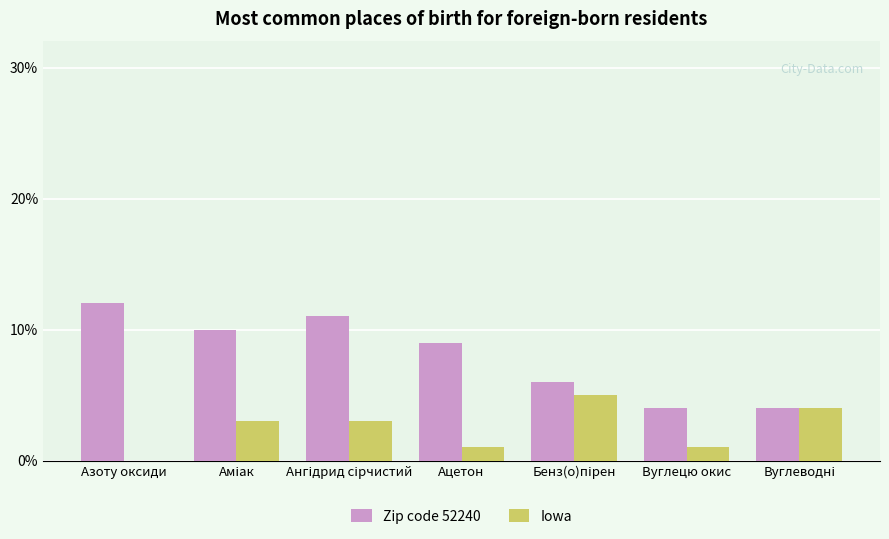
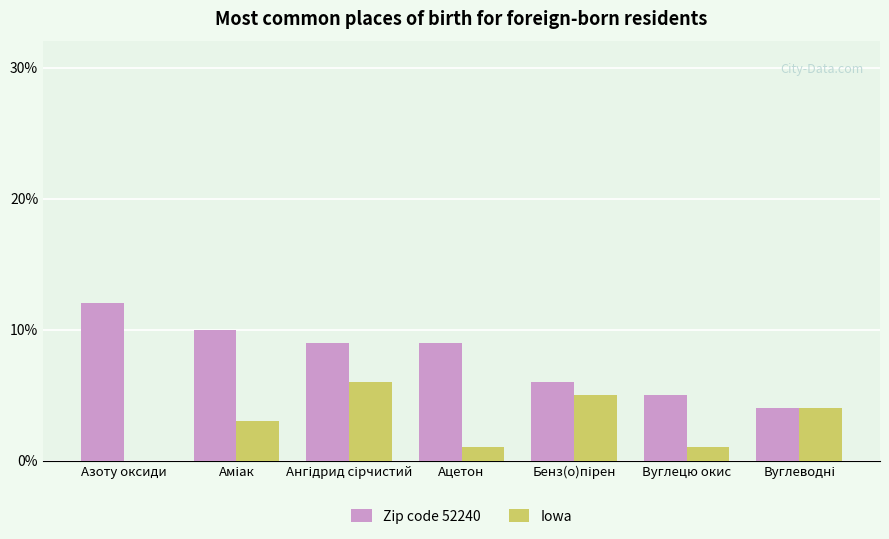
  {
    "Zip code 52240": {
      "Азоту оксиди": "12%",
      "Аміак": "10%",
-     "Ангідрид сірчистий": "11%",
+     "Ангідрид сірчистий": "9%",
      "Ацетон": "9%",
      "Бенз(о)пірен": "6%",
-     "Вуглецю окис": "4%",
+     "Вуглецю окис": "5%",
      "Вуглеводні": "4%"
    },
    "Iowa": {
      "Азоту оксиди": "0%",
      "Аміак": "3%",
-     "Ангідрид сірчистий": "3%",
+     "Ангідрид сірчистий": "6%",
      "Ацетон": "1%",
      "Бенз(о)пірен": "5%",
      "Вуглецю окис": "1%",
      "Вуглеводні": "4%"
    }
  }
